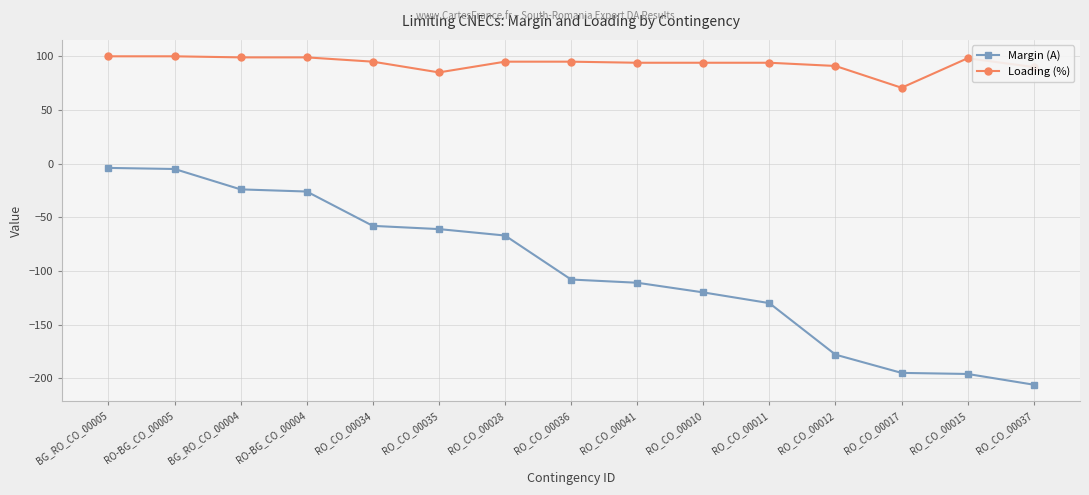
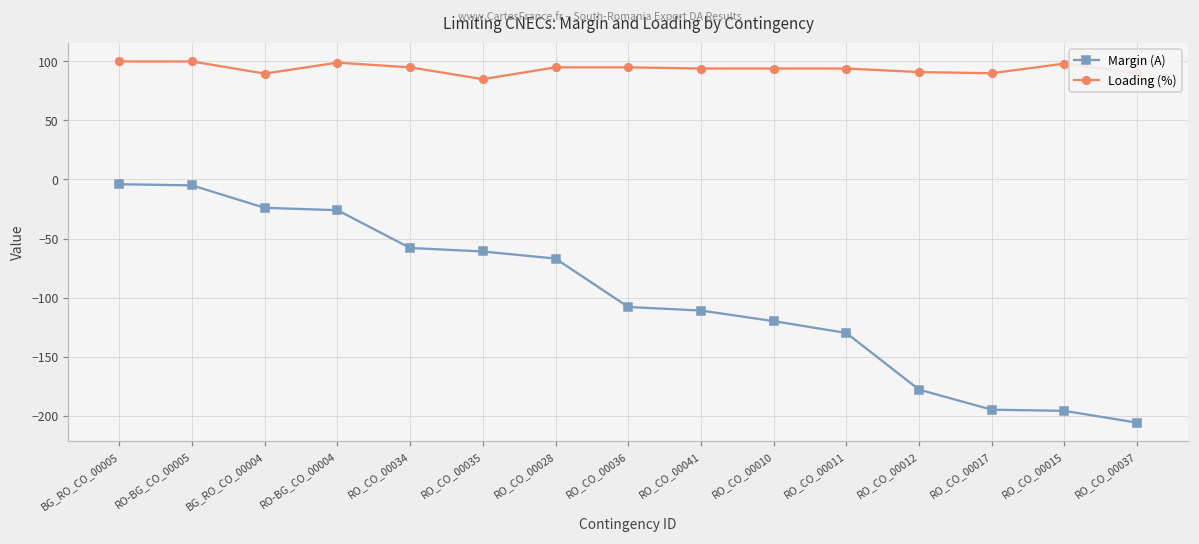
  {
    "Margin (A)": {
      "BG_RO_CO_00005": -4,
      "RO-BG_CO_00005": -5,
      "BG_RO_CO_00004": -24,
      "RO-BG_CO_00004": -26,
      "RO_CO_00034": -58,
      "RO_CO_00035": -61,
      "RO_CO_00028": -67,
      "RO_CO_00036": -108,
      "RO_CO_00041": -111,
      "RO_CO_00010": -120,
      "RO_CO_00011": -130,
      "RO_CO_00012": -178,
      "RO_CO_00017": -195,
      "RO_CO_00015": -196,
      "RO_CO_00037": -206
    },
    "Loading (%)": {
      "BG_RO_CO_00005": 100,
      "RO-BG_CO_00005": 100,
-     "BG_RO_CO_00004": 99,
+     "BG_RO_CO_00004": 90,
      "RO-BG_CO_00004": 99,
      "RO_CO_00034": 95,
      "RO_CO_00035": 85,
      "RO_CO_00028": 95,
      "RO_CO_00036": 95,
      "RO_CO_00041": 94,
      "RO_CO_00010": 94,
      "RO_CO_00011": 94,
      "RO_CO_00012": 91,
-     "RO_CO_00017": 71,
+     "RO_CO_00017": 90,
      "RO_CO_00015": 98
    }
  }
